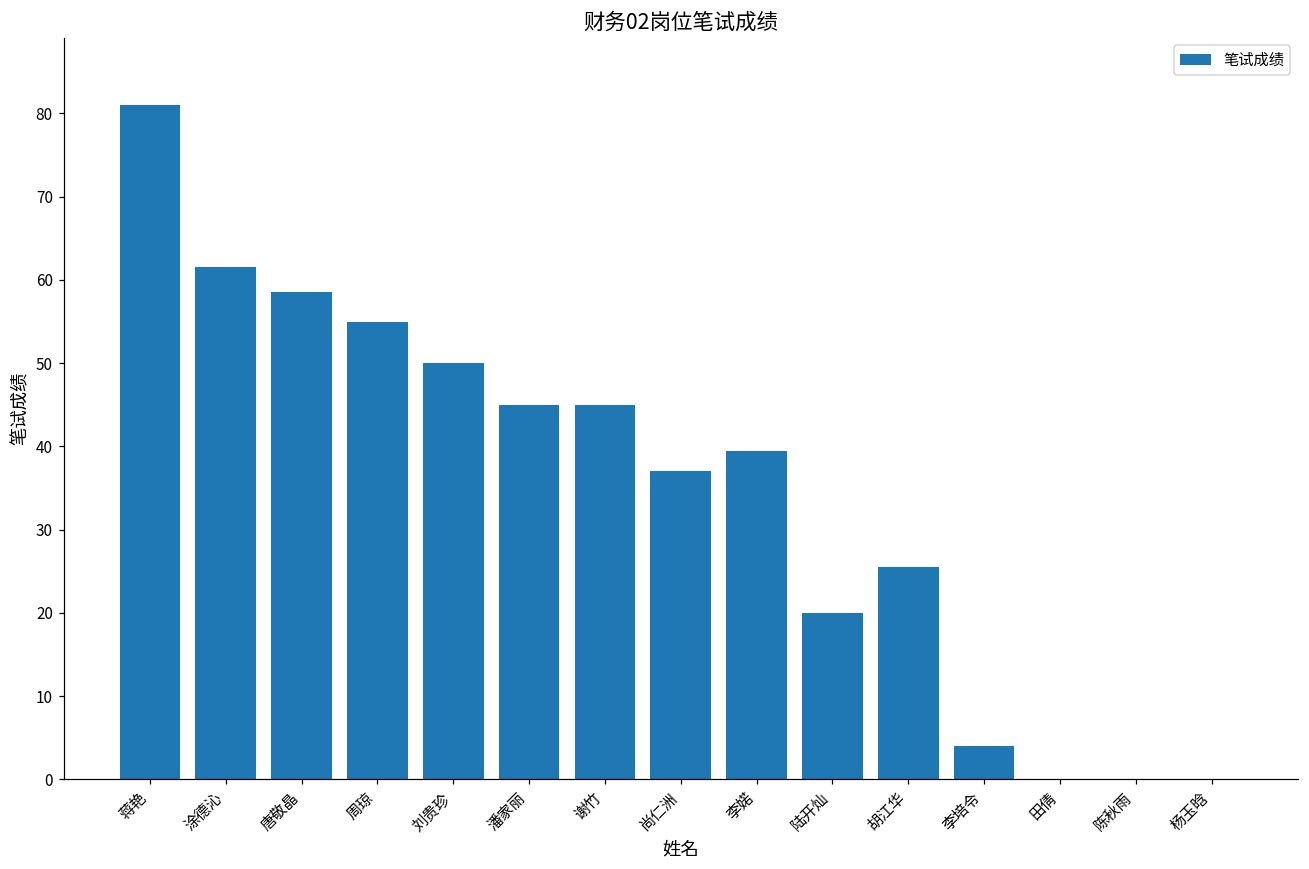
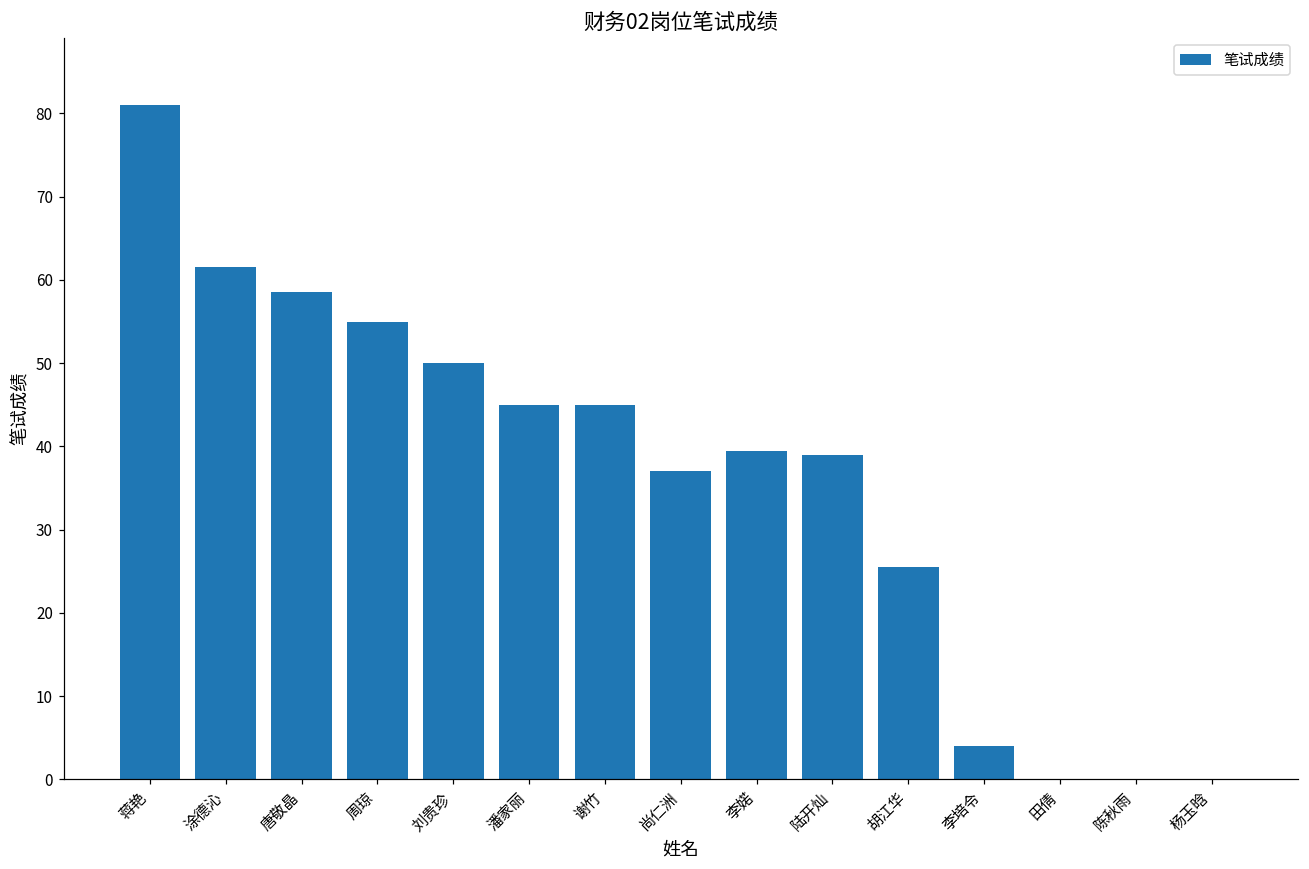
  {
    "蒋艳": 81,
    "涂德沁": 62,
    "唐敬晶": 59,
    "周琼": 55,
    "刘贵珍": 50,
    "潘家丽": 45,
    "谢竹": 45,
    "尚仁洲": 37,
    "李婼": 40,
-   "陆开灿": 20,
+   "陆开灿": 39,
    "胡江华": 26,
    "李培令": 4,
    "田倩": 0,
    "陈秋雨": 0,
    "杨玉晗": 0
  }
